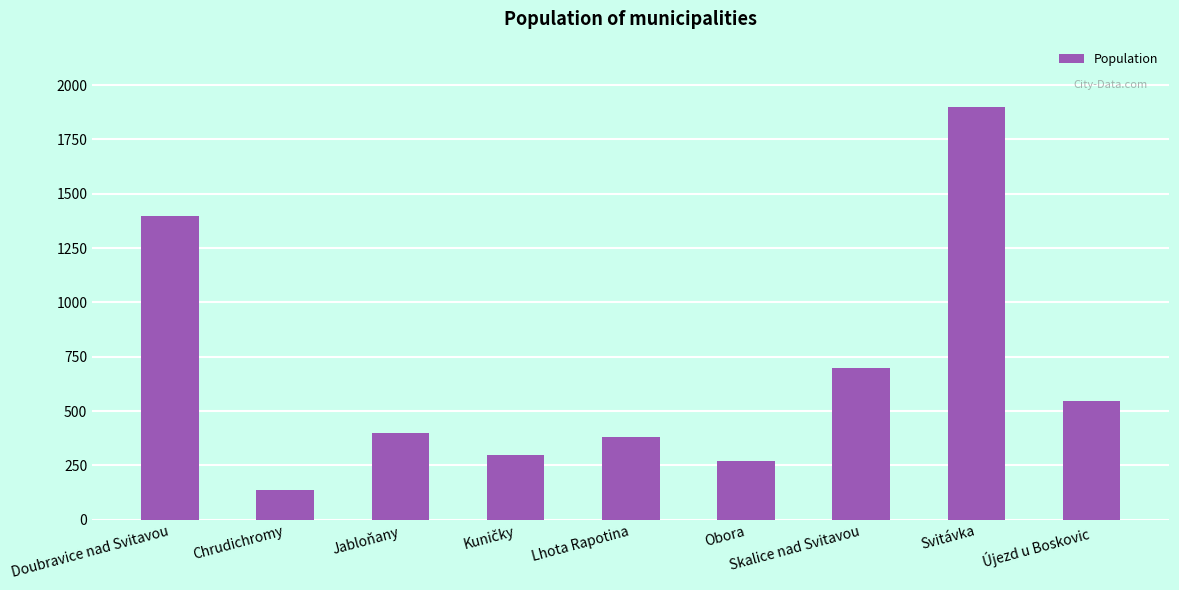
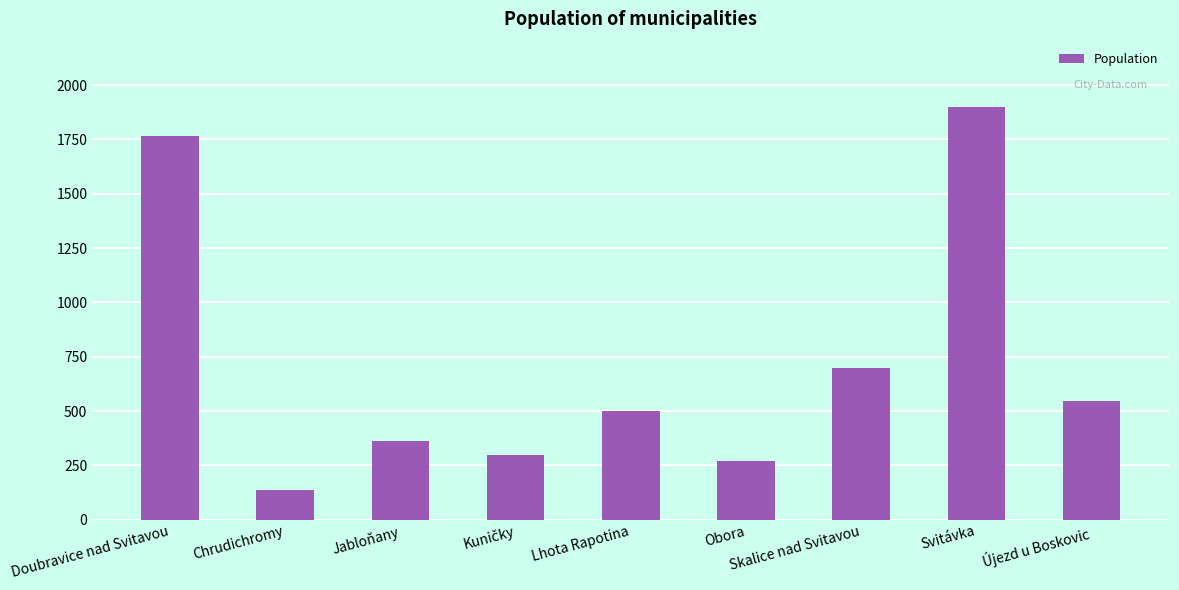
  {
-   "Doubravice nad Svitavou": 1400,
+   "Doubravice nad Svitavou": 1770,
    "Chrudichromy": 140,
-   "Jabloňany": 400,
+   "Jabloňany": 360,
    "Kuničky": 300,
-   "Lhota Rapotina": 380,
+   "Lhota Rapotina": 500,
    "Obora": 270,
    "Skalice nad Svitavou": 700,
    "Svitávka": 1900,
    "Újezd u Boskovic": 550
  }
